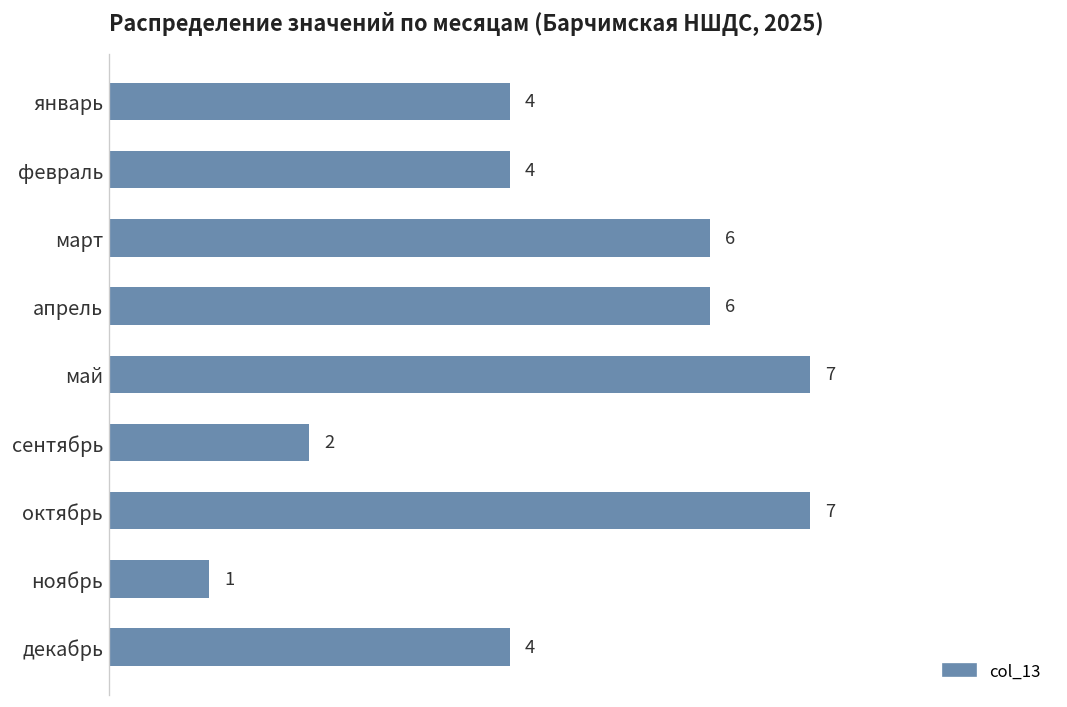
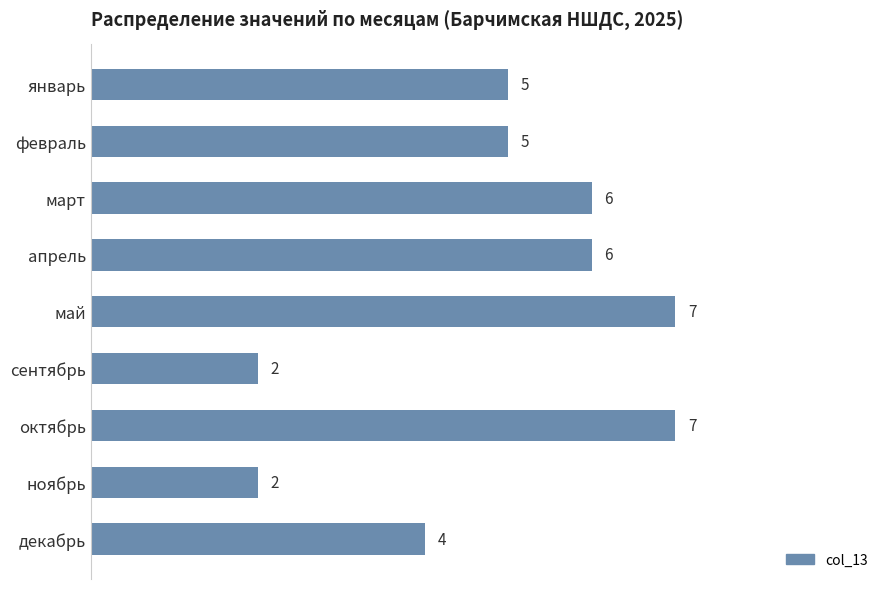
  {
-   "январь": 4,
-   "февраль": 4,
+   "январь": 5,
+   "февраль": 5,
    "март": 6,
    "апрель": 6,
    "май": 7,
    "сентябрь": 2,
    "октябрь": 7,
-   "ноябрь": 1,
+   "ноябрь": 2,
    "декабрь": 4
  }
